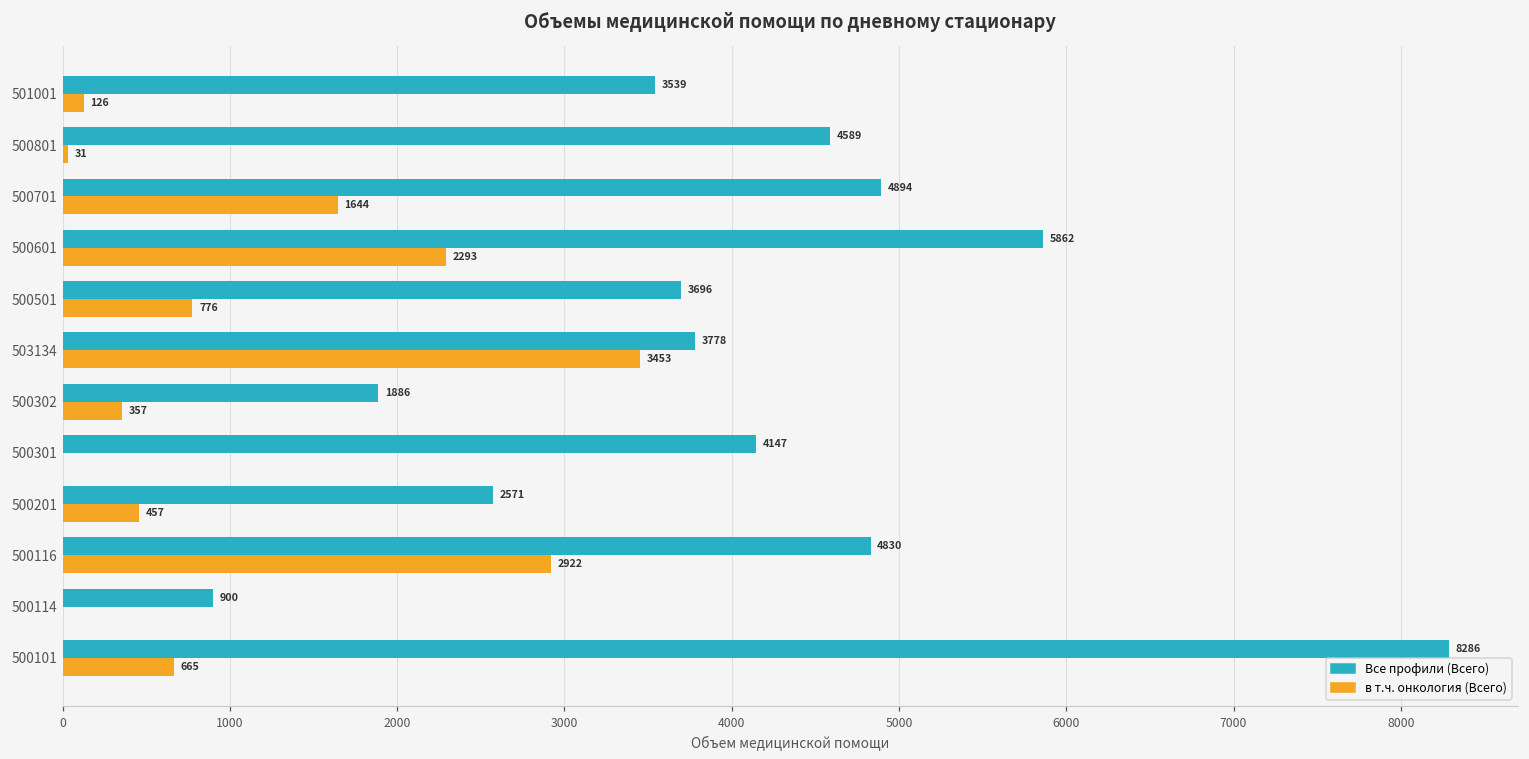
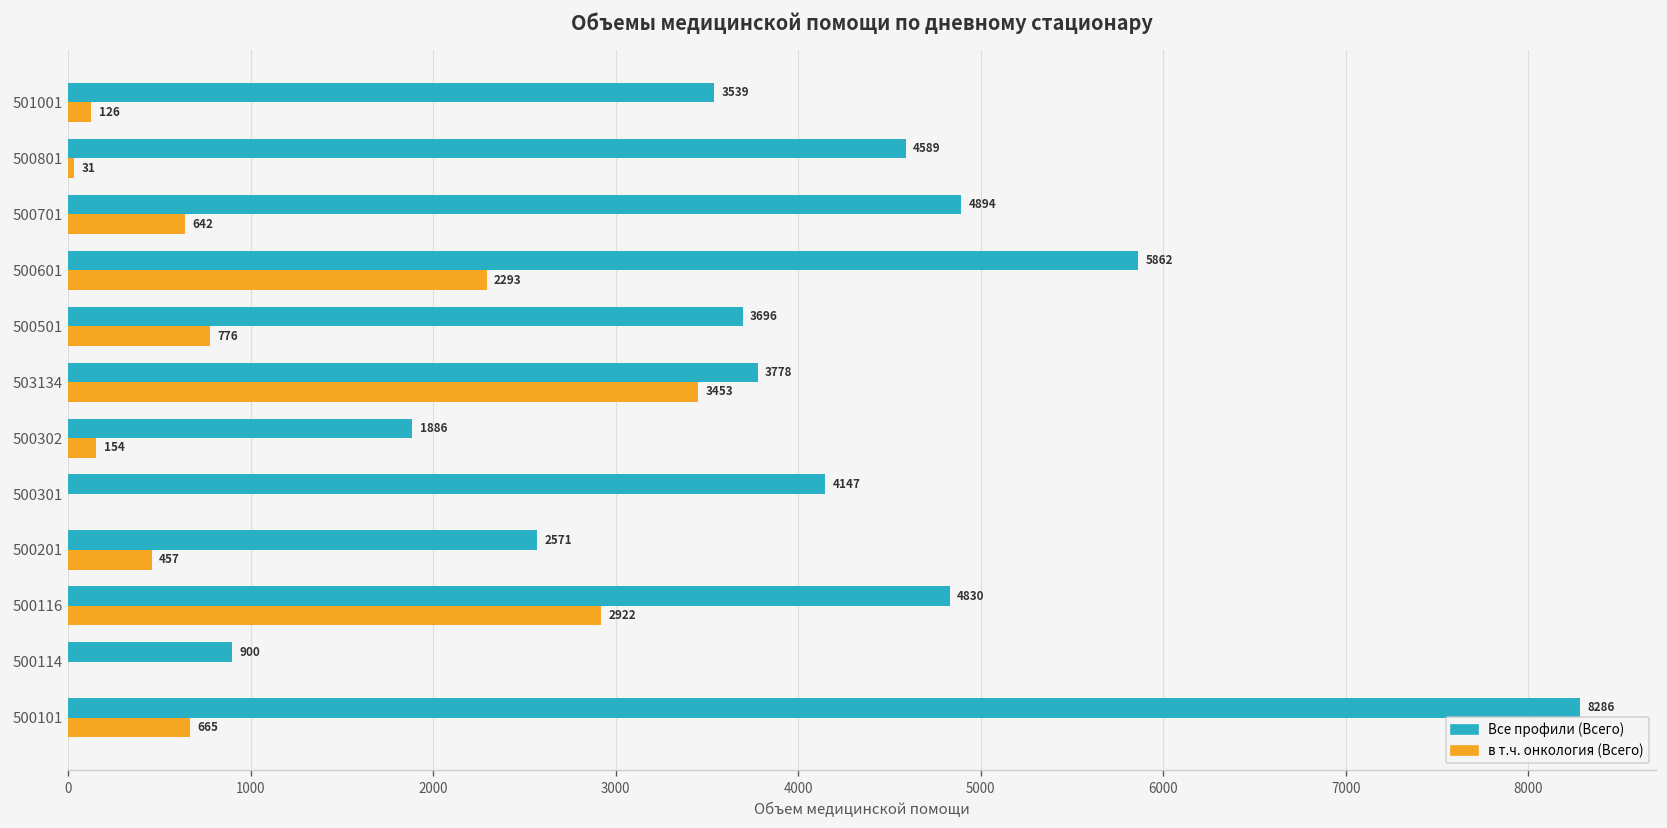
  {
    "Все профили (Всего)": {
      "501001": 3539,
      "500801": 4589,
      "500701": 4894,
      "500601": 5862,
      "500501": 3696,
      "503134": 3778,
      "500302": 1886,
      "500301": 4147,
      "500201": 2571,
      "500116": 4830,
      "500114": 900,
      "500101": 8286
    },
    "в т.ч. онкология (Всего)": {
      "501001": 126,
      "500801": 31,
-     "500701": 1644,
+     "500701": 642,
      "500601": 2293,
      "500501": 776,
      "503134": 3453,
-     "500302": 357,
+     "500302": 154,
      "500201": 457,
      "500116": 2922,
      "500101": 665
    }
  }
